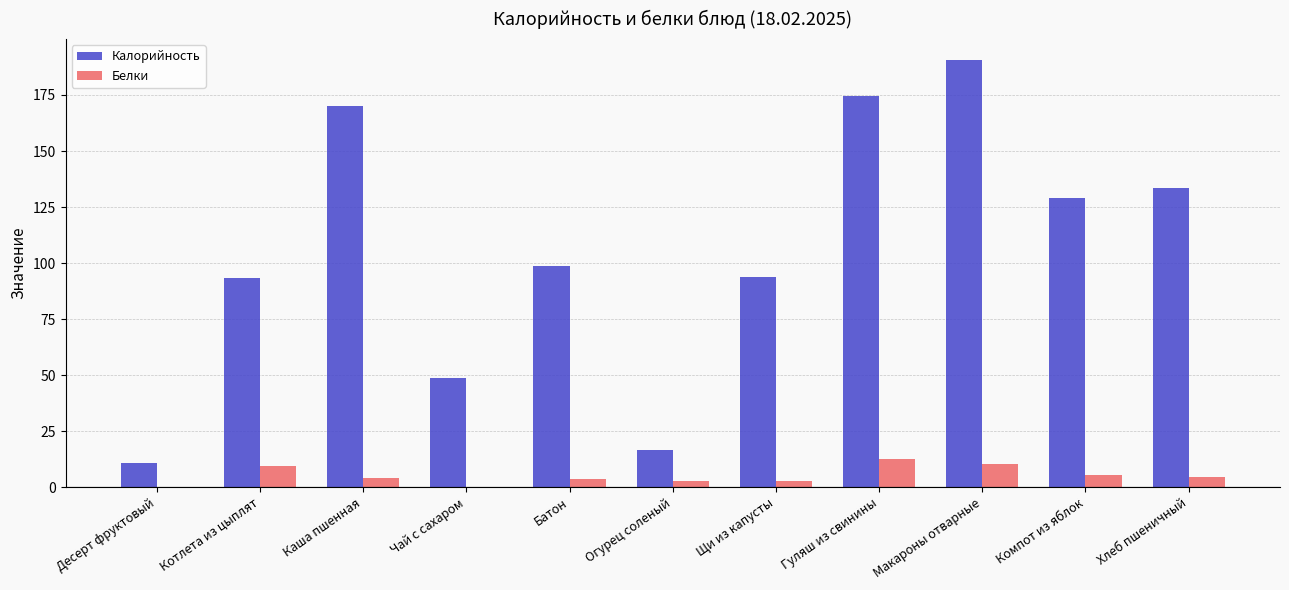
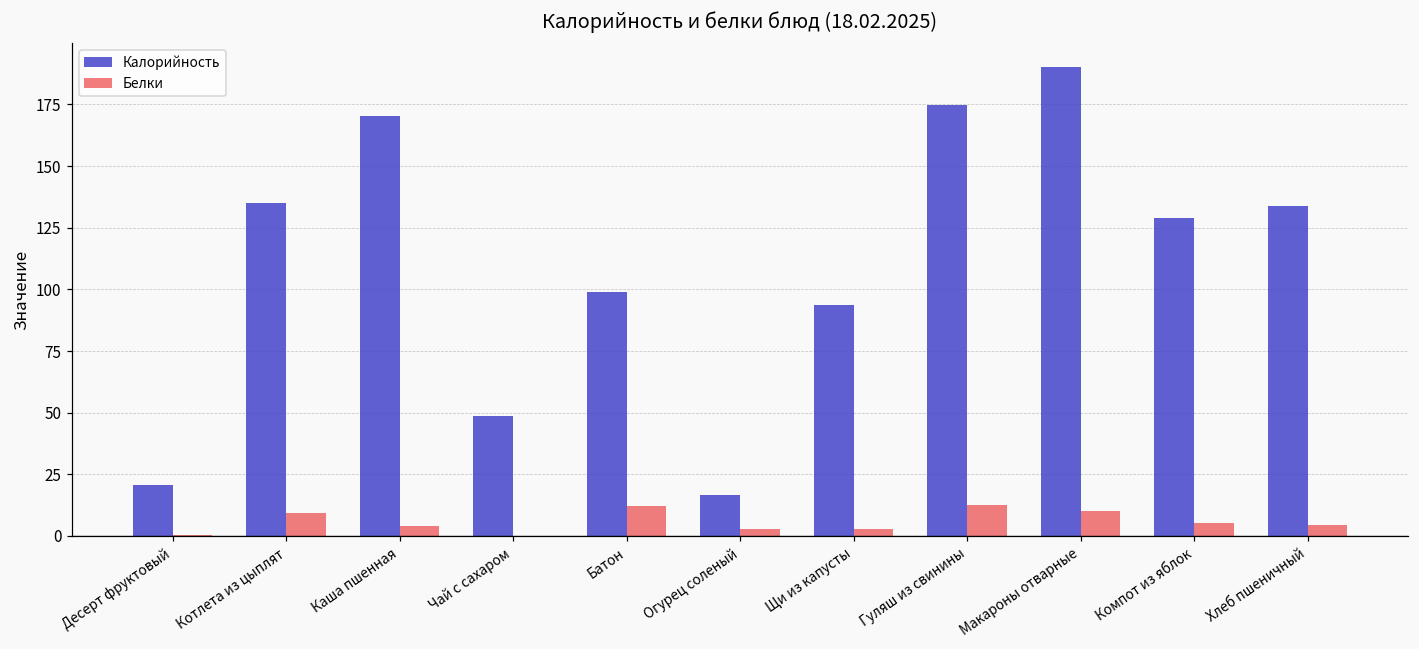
  {
    "Калорийность": {
-     "Десерт фруктовый": 11,
-     "Котлета из цыплят": 94,
+     "Десерт фруктовый": 21,
+     "Котлета из цыплят": 135,
      "Каша пшенная": 170,
      "Чай с сахаром": 49,
      "Батон": 99,
      "Огурец соленый": 16,
      "Щи из капусты": 94,
      "Гуляш из свинины": 175,
      "Макароны отварные": 190,
      "Компот из яблок": 129,
      "Хлеб пшеничный": 134
    },
    "Белки": {
      "Котлета из цыплят": 9,
      "Каша пшенная": 4,
-     "Батон": 4,
+     "Батон": 12,
      "Огурец соленый": 3,
      "Щи из капусты": 3,
      "Гуляш из свинины": 13,
      "Макароны отварные": 10,
      "Компот из яблок": 5,
      "Хлеб пшеничный": 5
    }
  }
